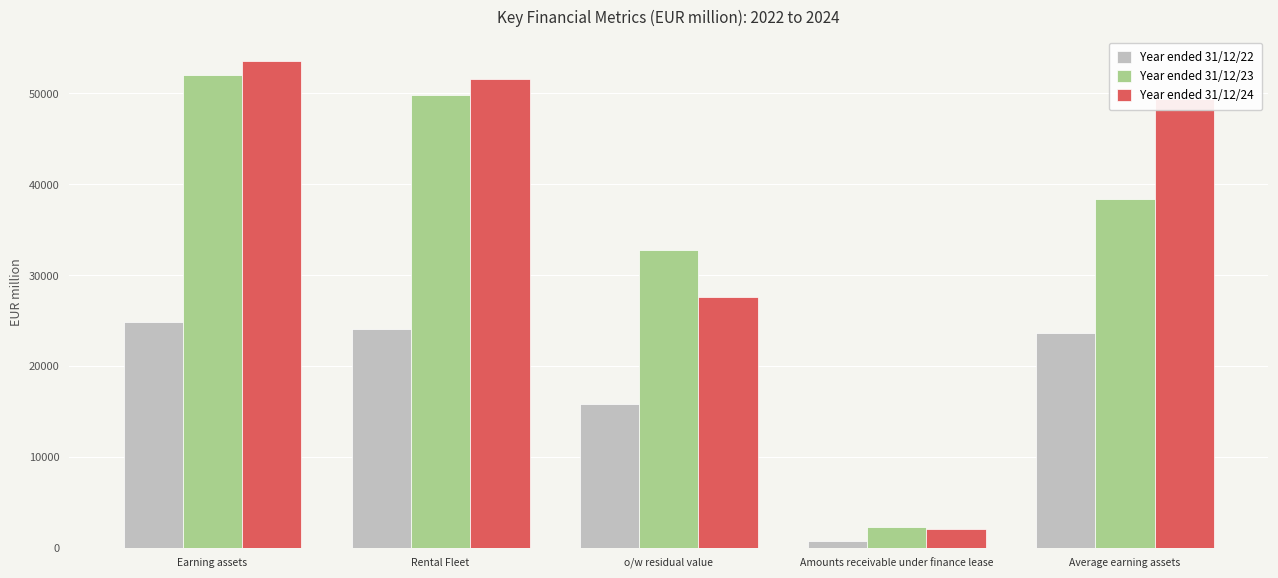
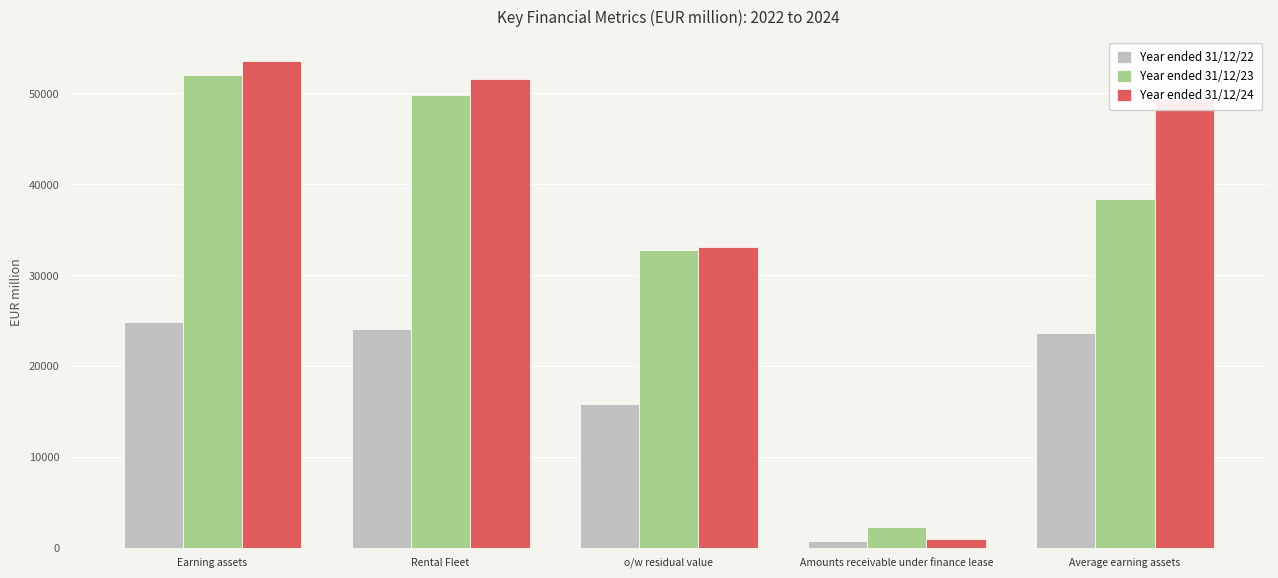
  {
    "Year ended 31/12/24": {
      "Earning assets": 54000,
      "Rental Fleet": 52000,
-     "o/w residual value": 28000,
-     "Amounts receivable under finance lease": 2000
+     "o/w residual value": 33000,
+     "Amounts receivable under finance lease": 1000
    }
  }
